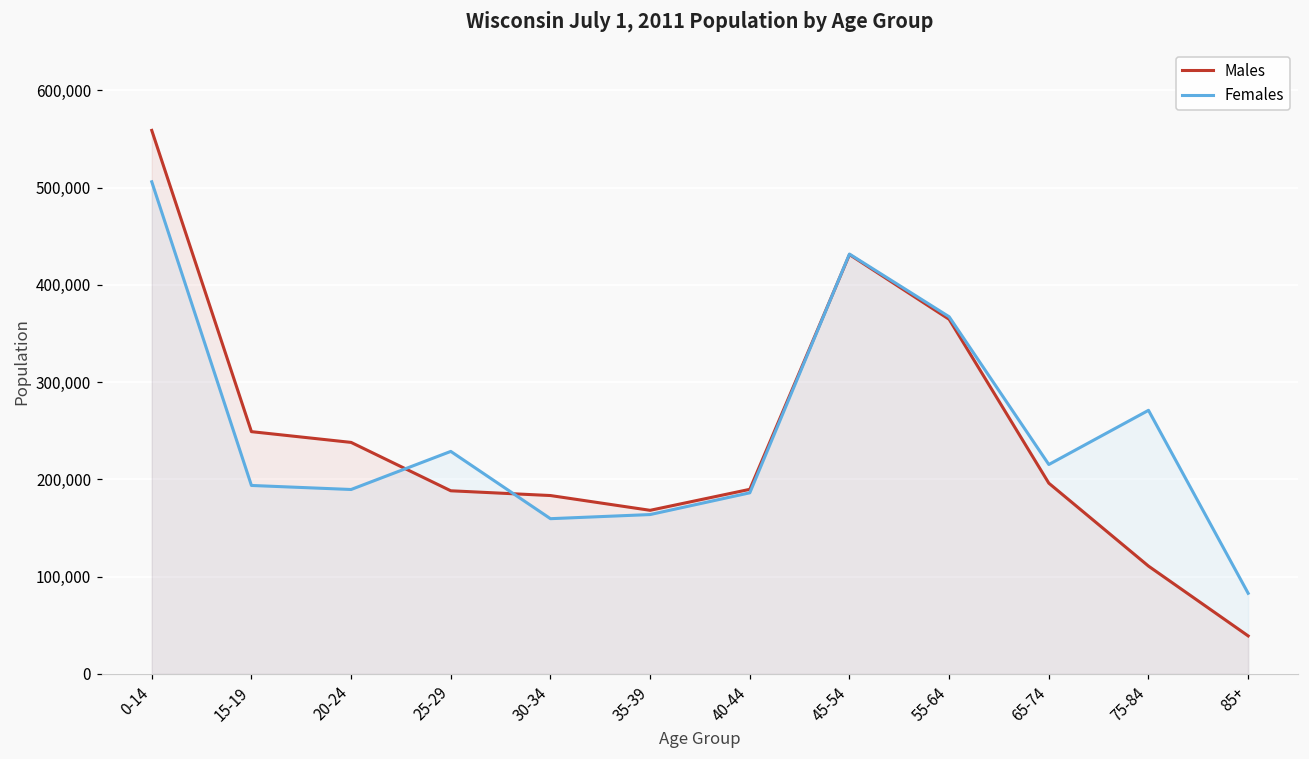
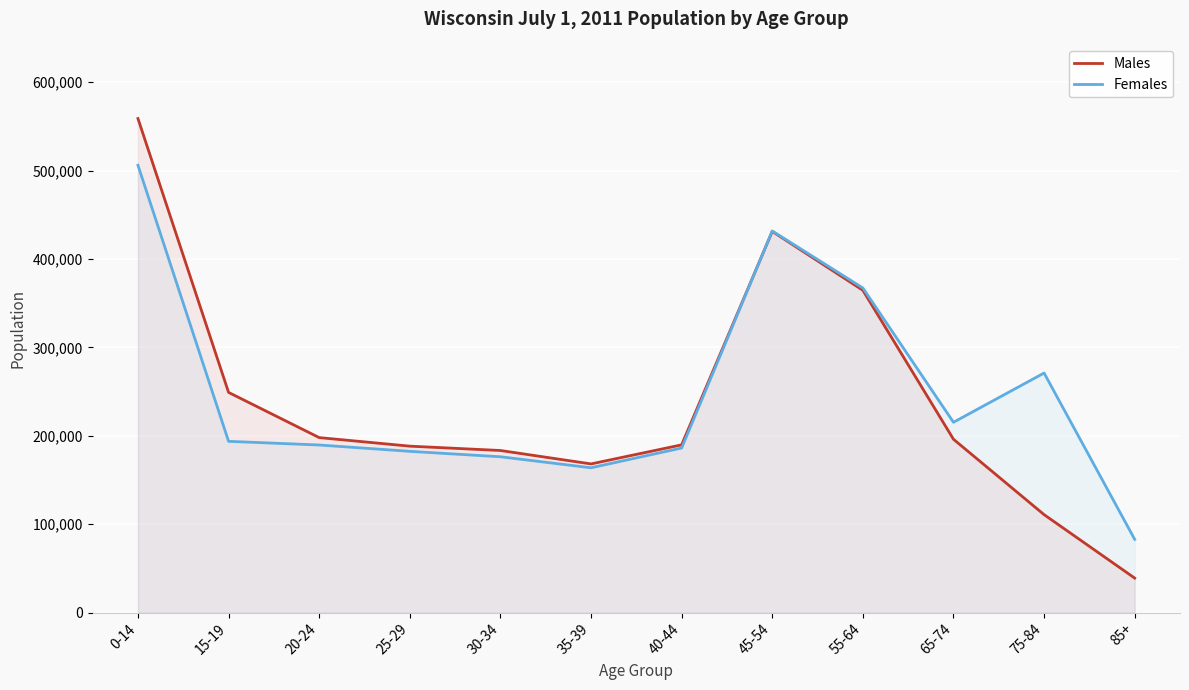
  {
    "Males": {
      "0-14": "560,000",
      "15-19": "250,000",
-     "20-24": "240,000",
+     "20-24": "200,000",
      "25-29": "190,000",
      "30-34": "180,000",
      "35-39": "170,000",
      "40-44": "190,000",
      "65-74": "200,000",
      "75-84": "110,000",
      "85+": "40,000"
    },
    "Females": {
      "0-14": "510,000",
      "15-19": "190,000",
      "20-24": "190,000",
-     "25-29": "230,000",
-     "30-34": "160,000",
+     "25-29": "180,000",
+     "30-34": "180,000",
      "35-39": "160,000",
      "40-44": "190,000",
      "65-74": "220,000",
      "75-84": "270,000",
      "85+": "80,000"
    }
  }
